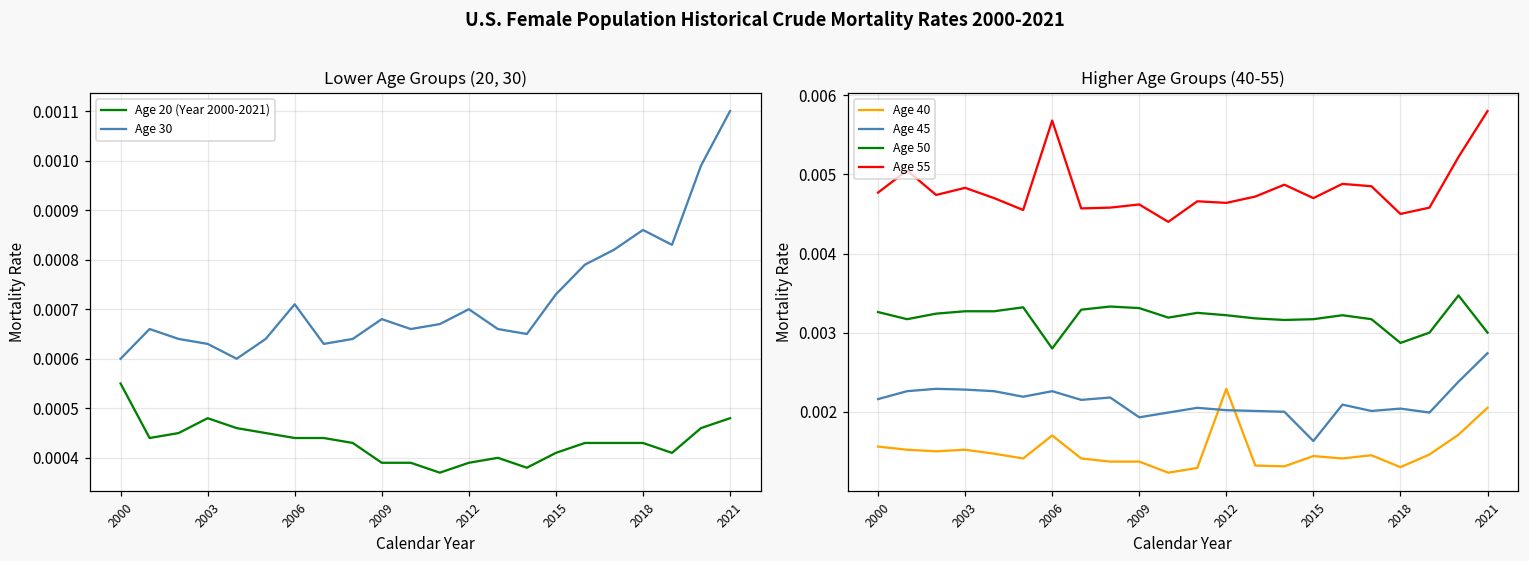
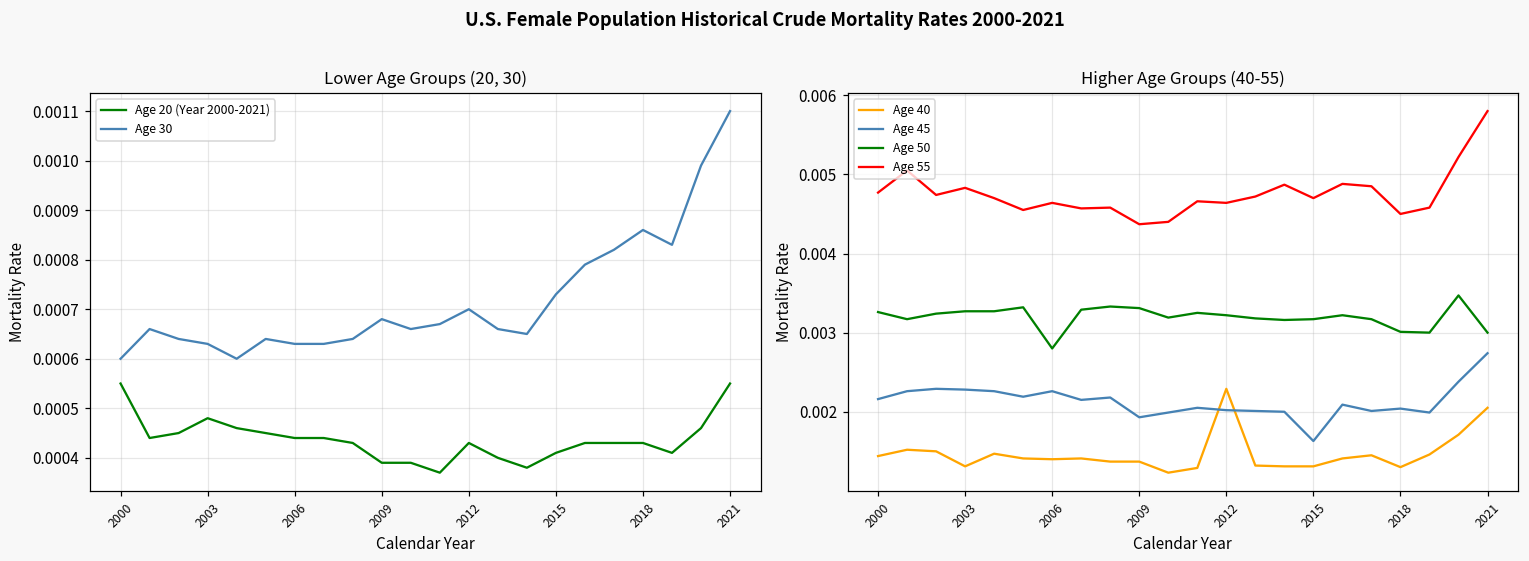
  {
    "Lower Age Groups (20, 30)": {
      "Age 20 (Year 2000-2021)": {
        "2000": 0.00055,
        "2003": 0.00048,
        "2006": 0.00044,
        "2009": 0.00039,
-       "2012": 0.00039,
+       "2012": 0.00043,
        "2015": 0.00041,
        "2018": 0.00043,
-       "2021": 0.00048
+       "2021": 0.00055
      },
      "Age 30": {
        "2000": 0.00060,
        "2003": 0.00063,
-       "2006": 0.00071,
+       "2006": 0.00063,
        "2009": 0.00068,
        "2012": 0.00070,
        "2015": 0.00073,
        "2018": 0.00086,
        "2021": 0.00110
      }
    },
    "Higher Age Groups (40-55)": {
      "Age 40": {
-       "2000": 0.0016,
-       "2003": 0.0015,
-       "2006": 0.0017,
+       "2000": 0.0014,
+       "2003": 0.0013,
+       "2006": 0.0014,
        "2009": 0.0014,
        "2012": 0.0023,
-       "2015": 0.0014,
+       "2015": 0.0013,
        "2018": 0.0013,
        "2021": 0.0021
      },
      "Age 45": {
        "2000": 0.0022,
        "2003": 0.0023,
        "2006": 0.0023,
        "2009": 0.0019,
        "2012": 0.0020,
        "2015": 0.0016,
        "2018": 0.0020,
        "2021": 0.0027
      },
      "Age 50": {
        "2000": 0.0033,
        "2003": 0.0033,
        "2006": 0.0028,
        "2009": 0.0033,
        "2012": 0.0032,
        "2015": 0.0032,
-       "2018": 0.0029,
+       "2018": 0.0030,
        "2021": 0.0030
      },
      "Age 55": {
        "2000": 0.0048,
        "2003": 0.0048,
-       "2006": 0.0057,
-       "2009": 0.0046,
+       "2006": 0.0046,
+       "2009": 0.0044,
        "2012": 0.0046,
        "2015": 0.0047,
        "2018": 0.0045,
        "2021": 0.0058
      }
    }
  }
